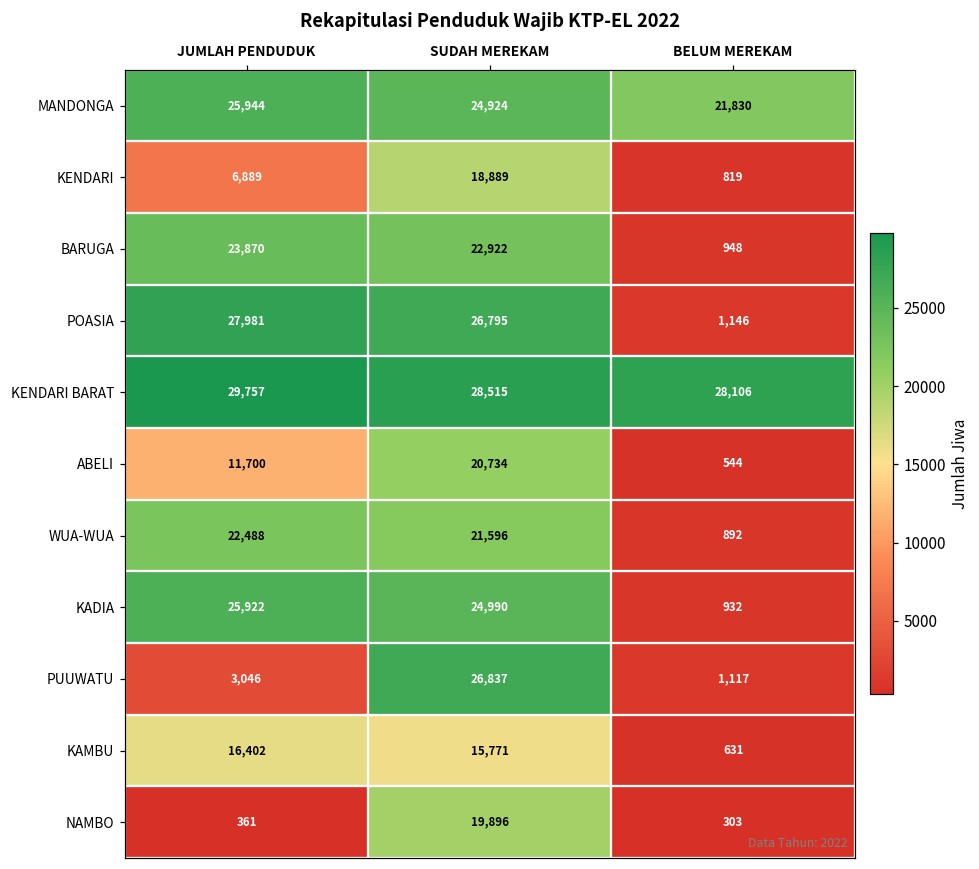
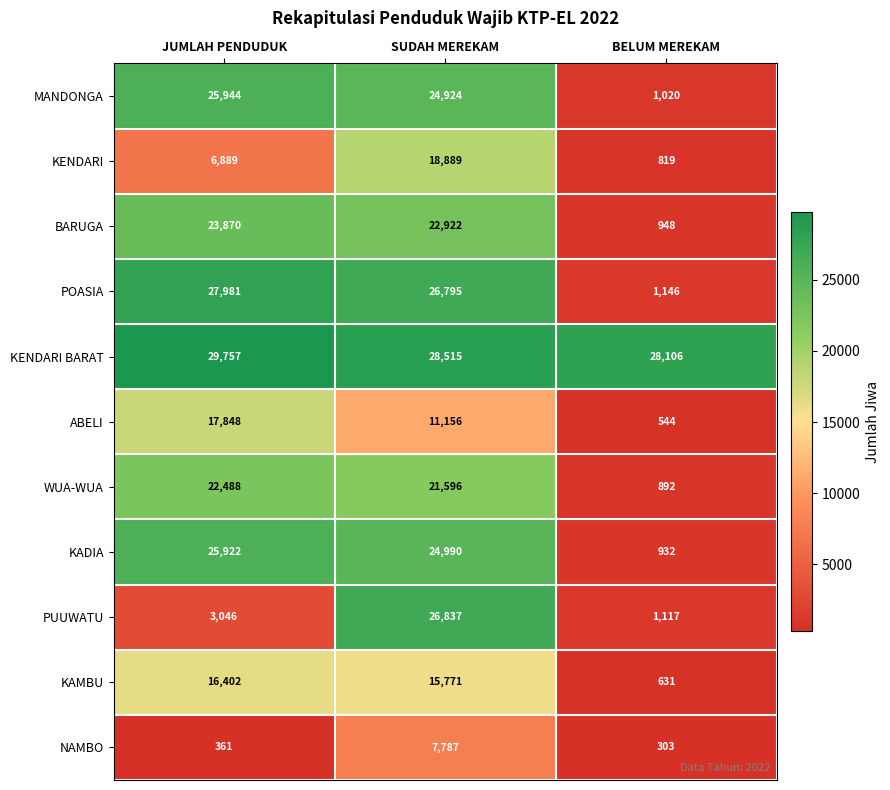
  {
    "MANDONGA": {
      "JUMLAH PENDUDUK": "25,944",
      "SUDAH MEREKAM": "24,924",
-     "BELUM MEREKAM": "21,830"
+     "BELUM MEREKAM": "1,020"
    },
    "KENDARI": {
      "JUMLAH PENDUDUK": "6,889",
      "SUDAH MEREKAM": "18,889",
      "BELUM MEREKAM": "819"
    },
    "BARUGA": {
      "JUMLAH PENDUDUK": "23,870",
      "SUDAH MEREKAM": "22,922",
      "BELUM MEREKAM": "948"
    },
    "POASIA": {
      "JUMLAH PENDUDUK": "27,981",
      "SUDAH MEREKAM": "26,795",
      "BELUM MEREKAM": "1,146"
    },
    "KENDARI BARAT": {
      "JUMLAH PENDUDUK": "29,757",
      "SUDAH MEREKAM": "28,515",
      "BELUM MEREKAM": "28,106"
    },
    "ABELI": {
-     "JUMLAH PENDUDUK": "11,700",
-     "SUDAH MEREKAM": "20,734",
+     "JUMLAH PENDUDUK": "17,848",
+     "SUDAH MEREKAM": "11,156",
      "BELUM MEREKAM": "544"
    },
    "WUA-WUA": {
      "JUMLAH PENDUDUK": "22,488",
      "SUDAH MEREKAM": "21,596",
      "BELUM MEREKAM": "892"
    },
    "KADIA": {
      "JUMLAH PENDUDUK": "25,922",
      "SUDAH MEREKAM": "24,990",
      "BELUM MEREKAM": "932"
    },
    "PUUWATU": {
      "JUMLAH PENDUDUK": "3,046",
      "SUDAH MEREKAM": "26,837",
      "BELUM MEREKAM": "1,117"
    },
    "KAMBU": {
      "JUMLAH PENDUDUK": "16,402",
      "SUDAH MEREKAM": "15,771",
      "BELUM MEREKAM": "631"
    },
    "NAMBO": {
      "JUMLAH PENDUDUK": "361",
-     "SUDAH MEREKAM": "19,896"
+     "SUDAH MEREKAM": "7,787"
    }
  }
